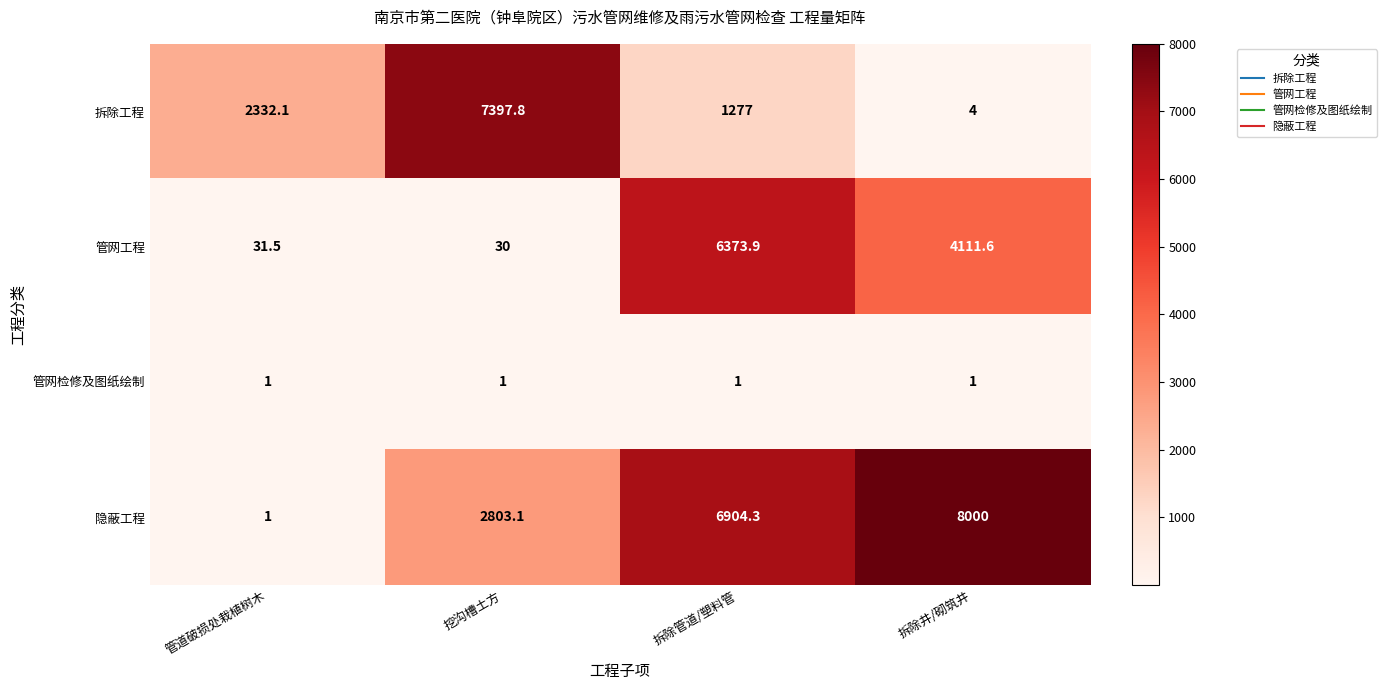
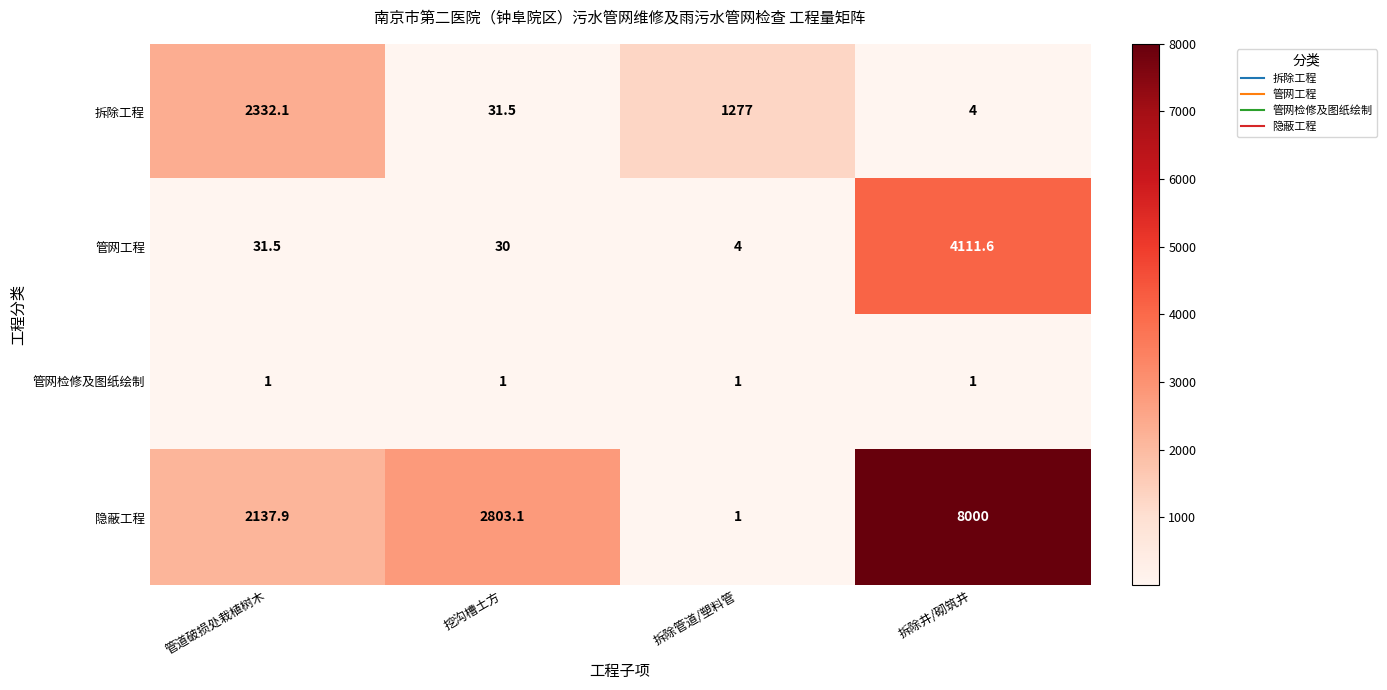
  {
    "拆除工程": {
      "管道破损处栽植树木": 2332.1,
-     "挖沟槽土方": 7397.8,
+     "挖沟槽土方": 31.5,
      "拆除管道/塑料管": 1277,
      "拆除井/砌筑井": 4
    },
    "管网工程": {
      "管道破损处栽植树木": 31.5,
      "挖沟槽土方": 30,
-     "拆除管道/塑料管": 6373.9,
+     "拆除管道/塑料管": 4,
      "拆除井/砌筑井": 4111.6
    },
    "管网检修及图纸绘制": {
      "管道破损处栽植树木": 1,
      "挖沟槽土方": 1,
      "拆除管道/塑料管": 1,
      "拆除井/砌筑井": 1
    },
    "隐蔽工程": {
-     "管道破损处栽植树木": 1,
+     "管道破损处栽植树木": 2137.9,
      "挖沟槽土方": 2803.1,
-     "拆除管道/塑料管": 6904.3,
+     "拆除管道/塑料管": 1,
      "拆除井/砌筑井": 8000
    }
  }
